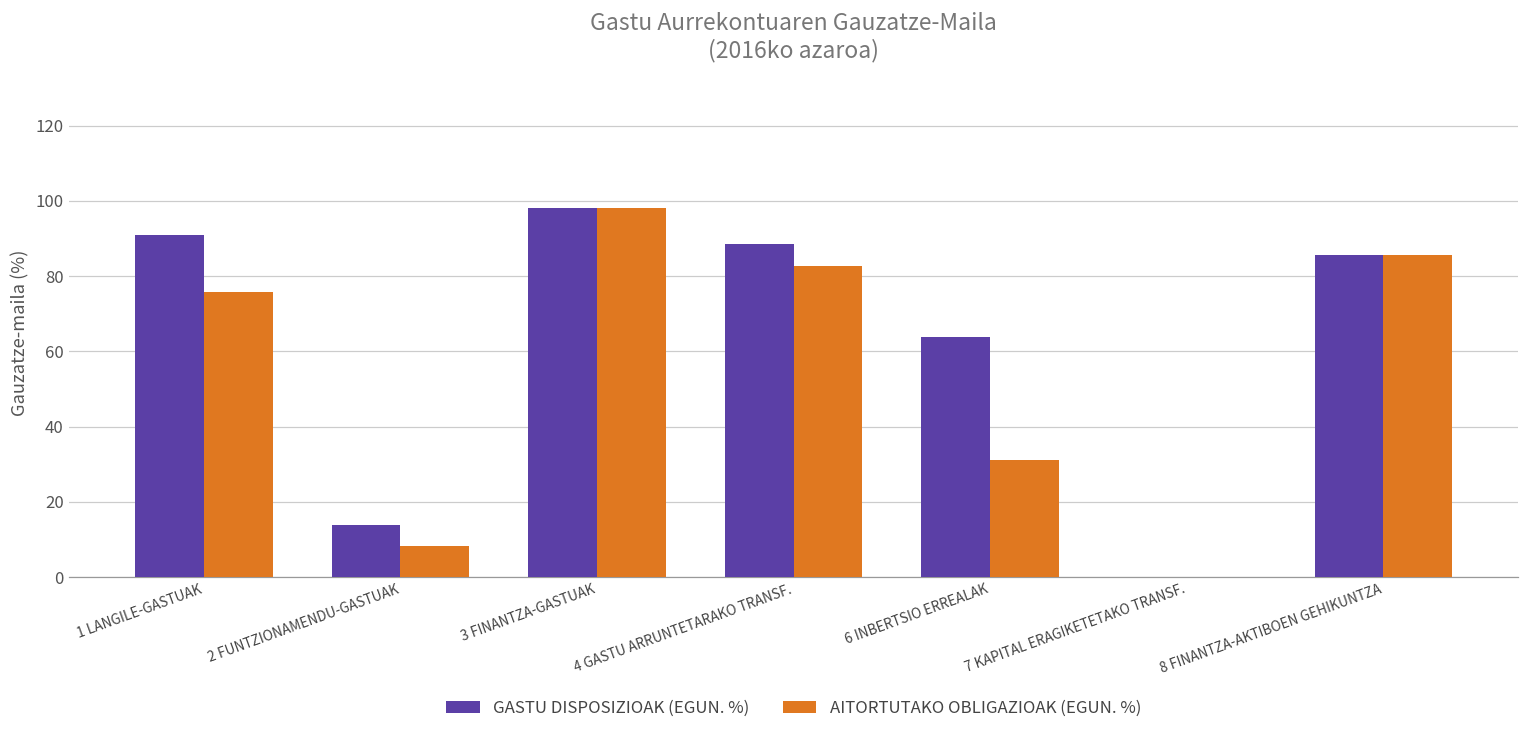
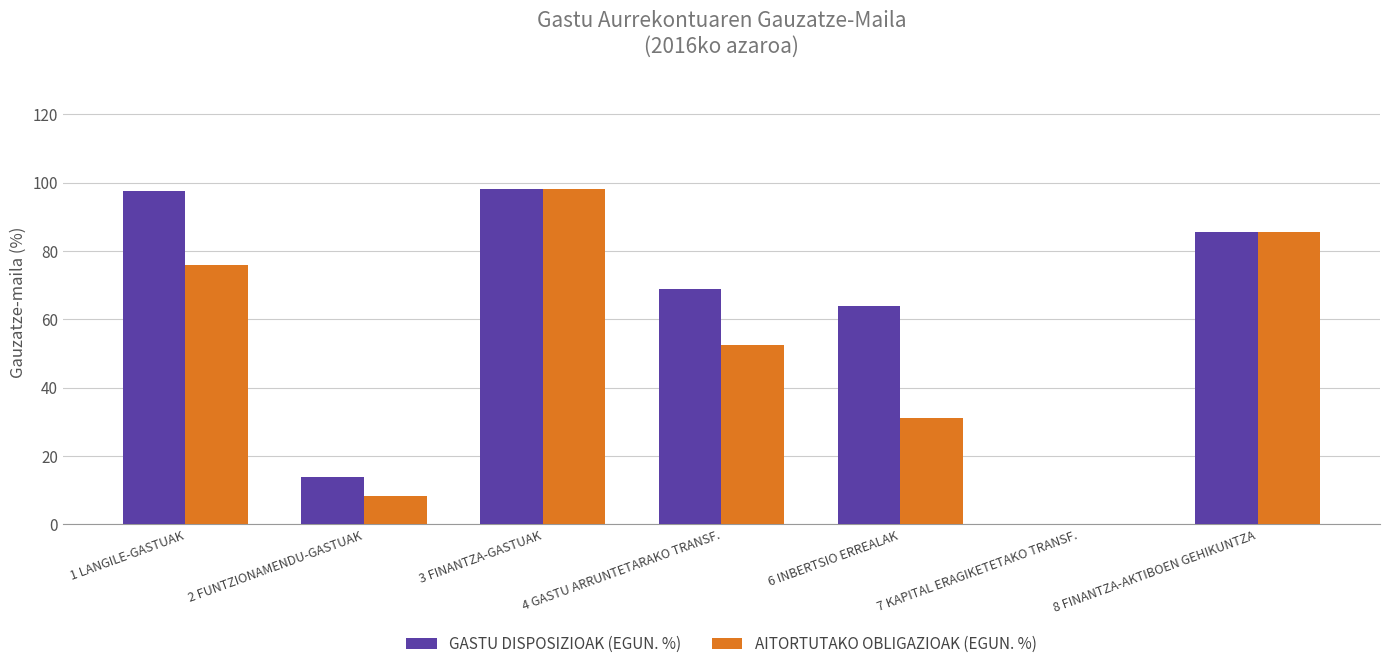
  {
    "GASTU DISPOSIZIOAK (EGUN. %)": {
-     "1 LANGILE-GASTUAK": 91,
+     "1 LANGILE-GASTUAK": 97,
      "2 FUNTZIONAMENDU-GASTUAK": 14,
      "3 FINANTZA-GASTUAK": 98,
-     "4 GASTU ARRUNTETARAKO TRANSF.": 89,
+     "4 GASTU ARRUNTETARAKO TRANSF.": 69,
      "6 INBERTSIO ERREALAK": 64,
      "7 KAPITAL ERAGIKETETAKO TRANSF.": 0,
      "8 FINANTZA-AKTIBOEN GEHIKUNTZA": 86
    },
    "AITORTUTAKO OBLIGAZIOAK (EGUN. %)": {
      "1 LANGILE-GASTUAK": 76,
      "2 FUNTZIONAMENDU-GASTUAK": 8,
      "3 FINANTZA-GASTUAK": 98,
-     "4 GASTU ARRUNTETARAKO TRANSF.": 83,
+     "4 GASTU ARRUNTETARAKO TRANSF.": 53,
      "6 INBERTSIO ERREALAK": 31,
      "7 KAPITAL ERAGIKETETAKO TRANSF.": 0,
      "8 FINANTZA-AKTIBOEN GEHIKUNTZA": 86
    }
  }
